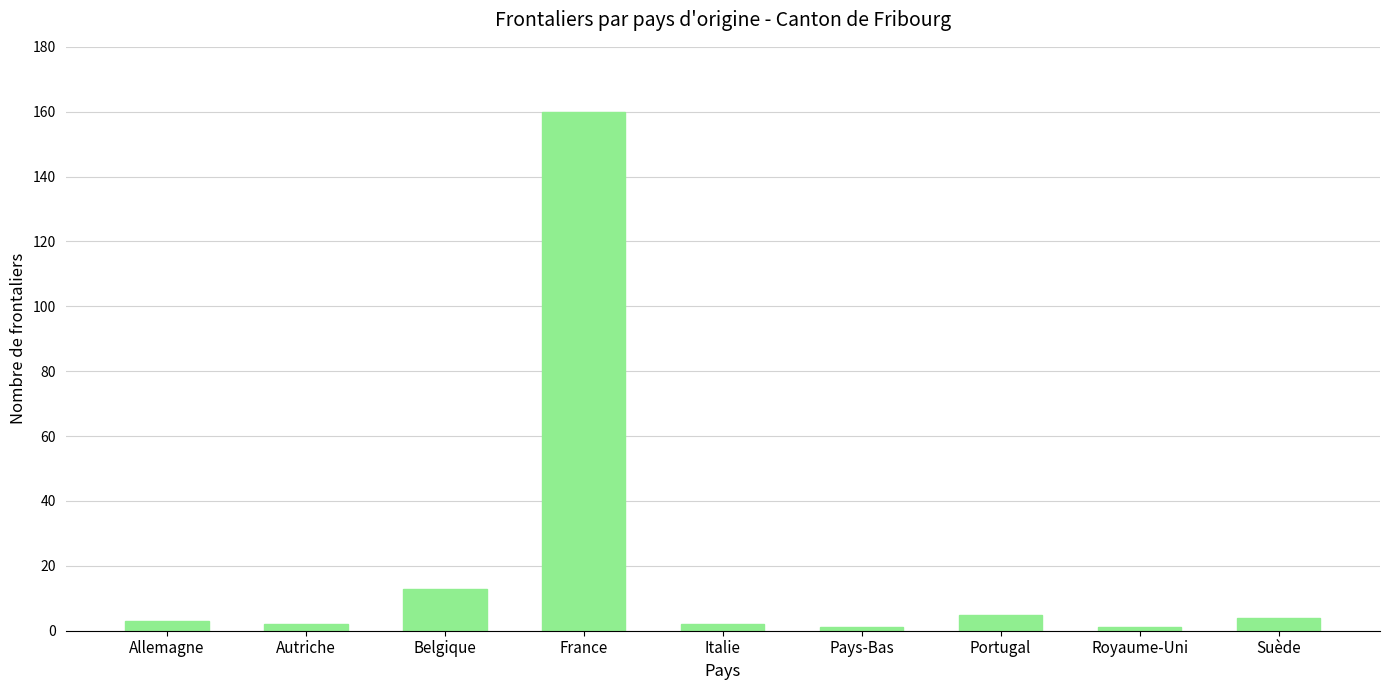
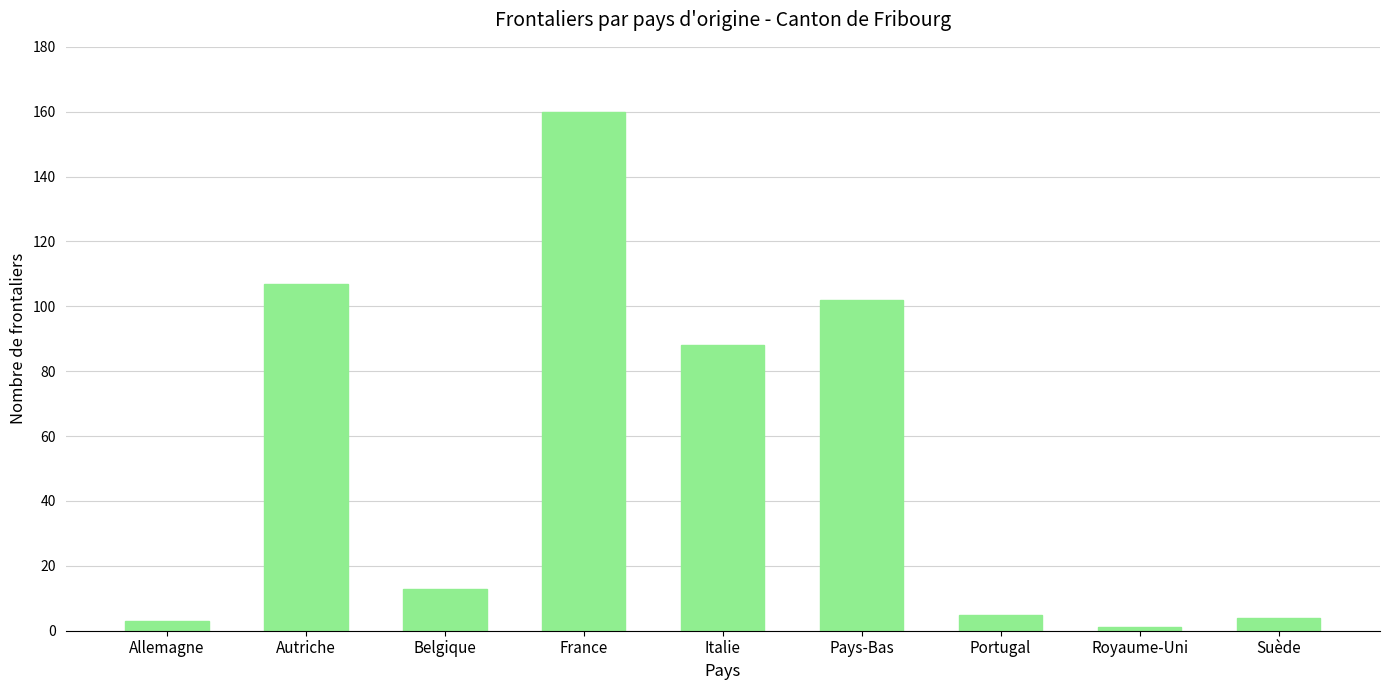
  {
    "Allemagne": 3,
-   "Autriche": 2,
+   "Autriche": 107,
    "Belgique": 13,
    "France": 160,
-   "Italie": 2,
-   "Pays-Bas": 1,
+   "Italie": 88,
+   "Pays-Bas": 102,
    "Portugal": 5,
    "Royaume-Uni": 1,
    "Suède": 4
  }
